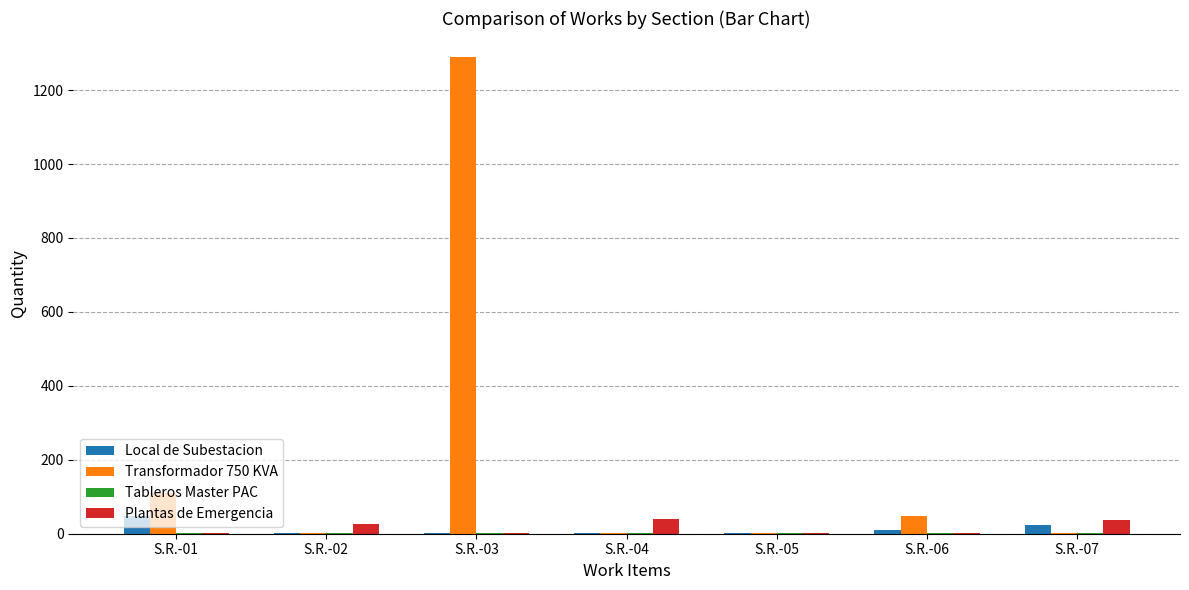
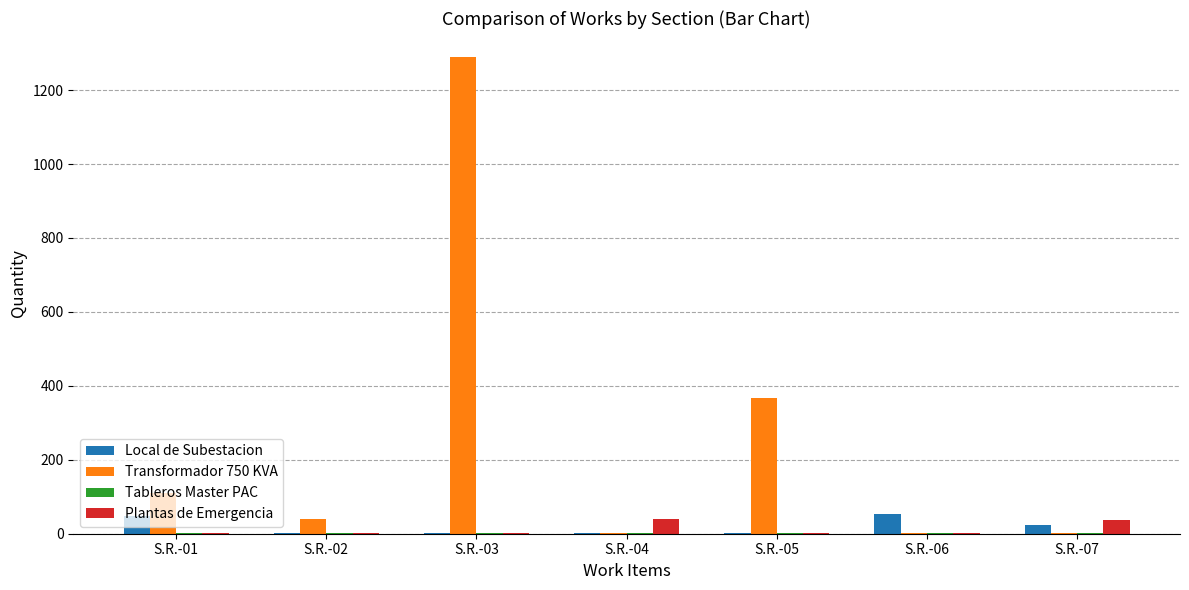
  {
    "Local de Subestacion": {
-     "S.R.-06": 10,
+     "S.R.-06": 50,
      "S.R.-07": 20
    },
    "Transformador 750 KVA": {
-     "S.R.-02": 0,
+     "S.R.-02": 40,
      "S.R.-03": 1290,
-     "S.R.-05": 0,
-     "S.R.-06": 50
+     "S.R.-05": 370,
+     "S.R.-06": 0
    },
    "Plantas de Emergencia": {
-     "S.R.-02": 30,
+     "S.R.-02": 0,
      "S.R.-04": 40,
      "S.R.-07": 40
    }
  }
